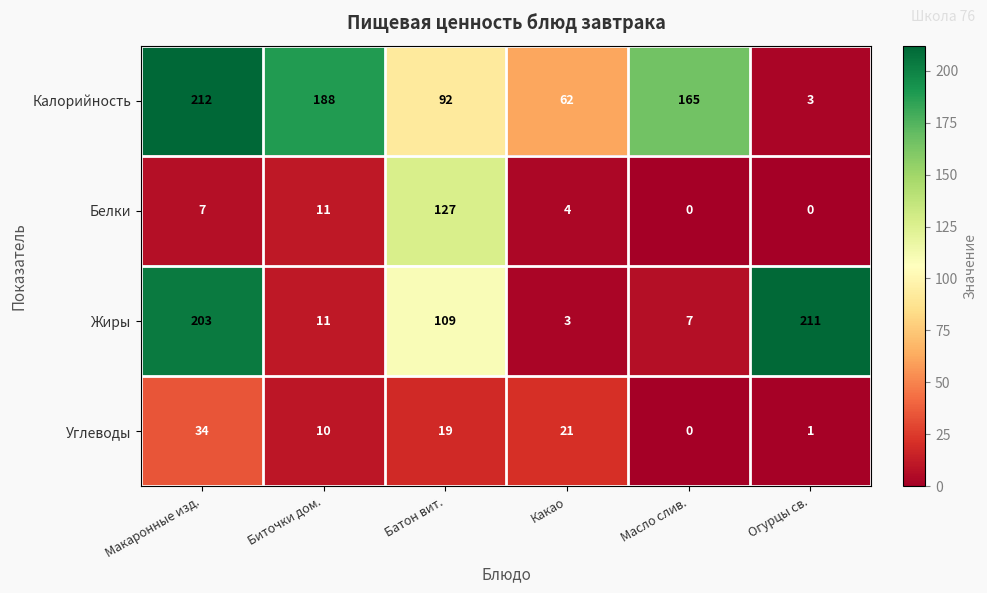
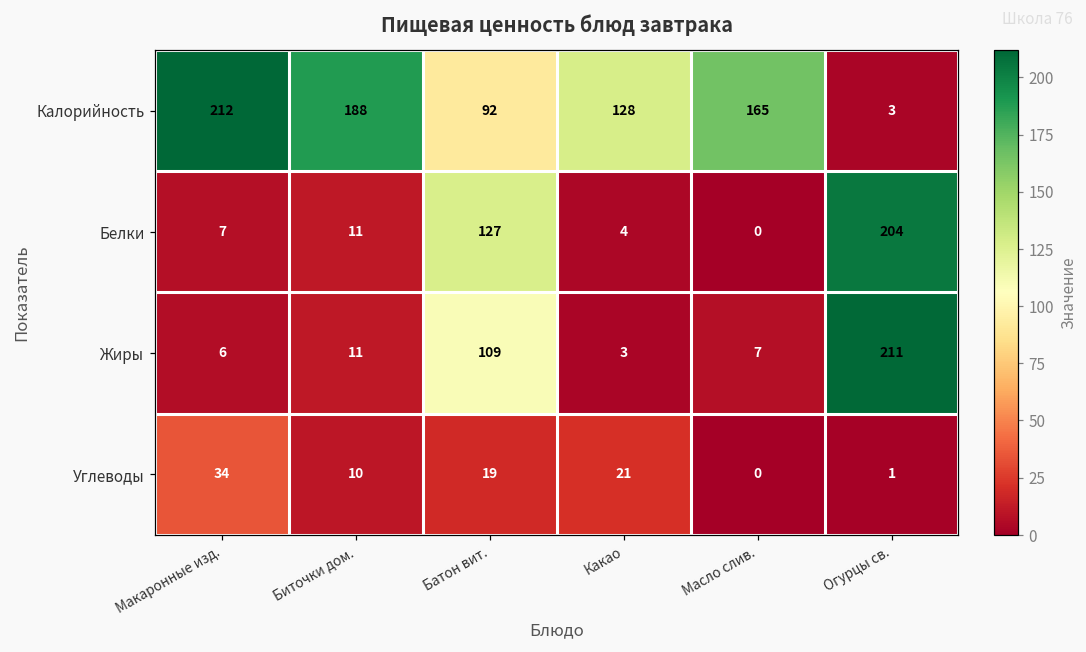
  {
    "Калорийность": {
      "Макаронные изд.": 212,
      "Биточки дом.": 188,
      "Батон вит.": 92,
-     "Какао": 62,
+     "Какао": 128,
      "Масло слив.": 165,
      "Огурцы св.": 3
    },
    "Белки": {
      "Макаронные изд.": 7,
      "Биточки дом.": 11,
      "Батон вит.": 127,
      "Какао": 4,
      "Масло слив.": 0,
-     "Огурцы св.": 0
+     "Огурцы св.": 204
    },
    "Жиры": {
-     "Макаронные изд.": 203,
+     "Макаронные изд.": 6,
      "Биточки дом.": 11,
      "Батон вит.": 109,
      "Какао": 3,
      "Масло слив.": 7,
      "Огурцы св.": 211
    },
    "Углеводы": {
      "Макаронные изд.": 34,
      "Биточки дом.": 10,
      "Батон вит.": 19,
      "Какао": 21,
      "Масло слив.": 0,
      "Огурцы св.": 1
    }
  }
